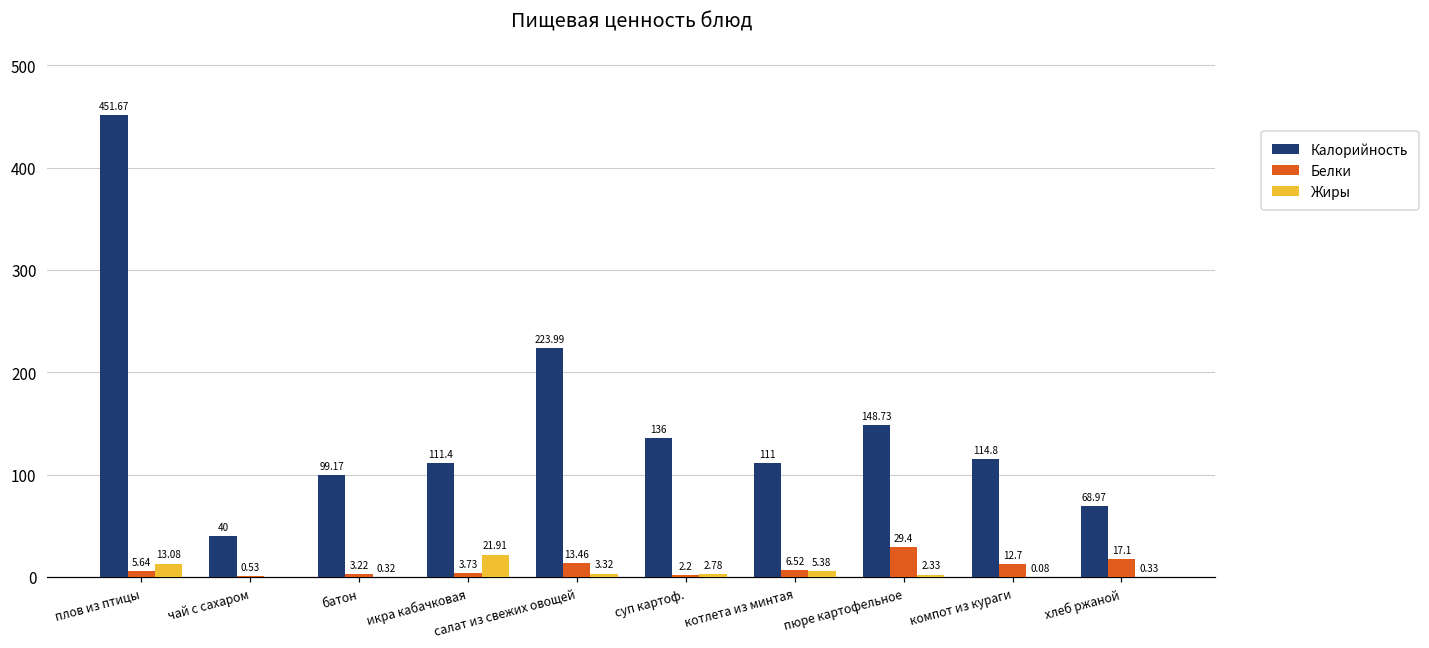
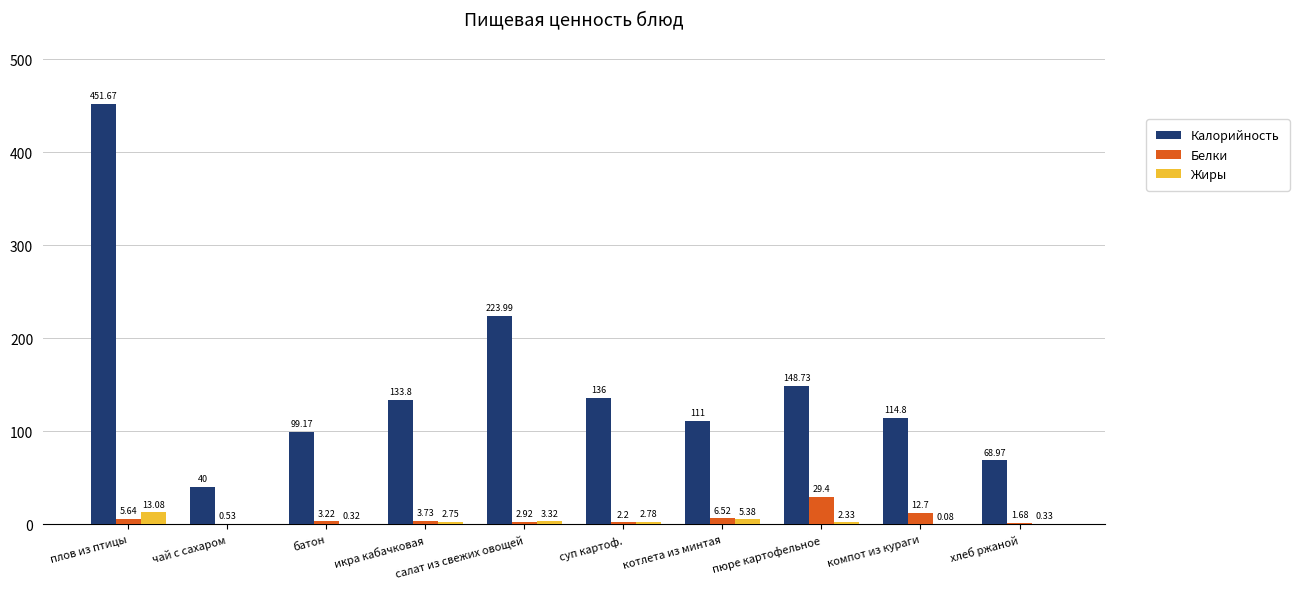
  {
    "Калорийность": {
      "плов из птицы": 451.67,
      "чай с сахаром": 40,
      "батон": 99.17,
-     "икра кабачковая": 111.4,
+     "икра кабачковая": 133.8,
      "салат из свежих овощей": 223.99,
      "суп картоф.": 136,
      "котлета из минтая": 111,
      "пюре картофельное": 148.73,
      "компот из кураги": 114.8,
      "хлеб ржаной": 68.97
    },
    "Белки": {
      "плов из птицы": 5.64,
      "чай с сахаром": 0.53,
      "батон": 3.22,
      "икра кабачковая": 3.73,
-     "салат из свежих овощей": 13.46,
+     "салат из свежих овощей": 2.92,
      "суп картоф.": 2.2,
      "котлета из минтая": 6.52,
      "пюре картофельное": 29.4,
      "компот из кураги": 12.7,
-     "хлеб ржаной": 17.1
+     "хлеб ржаной": 1.68
    },
    "Жиры": {
      "плов из птицы": 13.08,
      "батон": 0.32,
-     "икра кабачковая": 21.91,
+     "икра кабачковая": 2.75,
      "салат из свежих овощей": 3.32,
      "суп картоф.": 2.78,
      "котлета из минтая": 5.38,
      "пюре картофельное": 2.33,
      "компот из кураги": 0.08,
      "хлеб ржаной": 0.33
    }
  }
